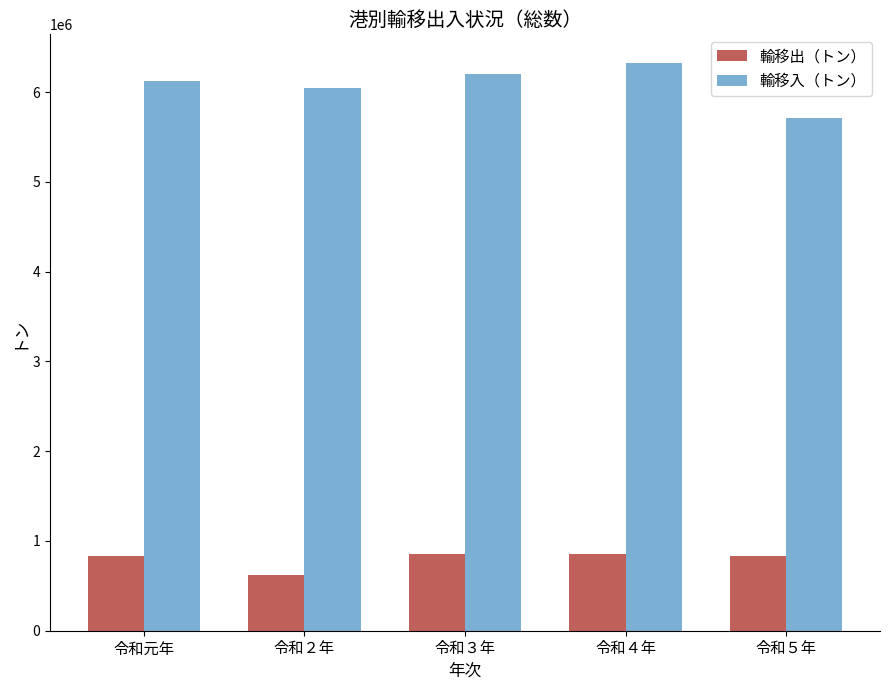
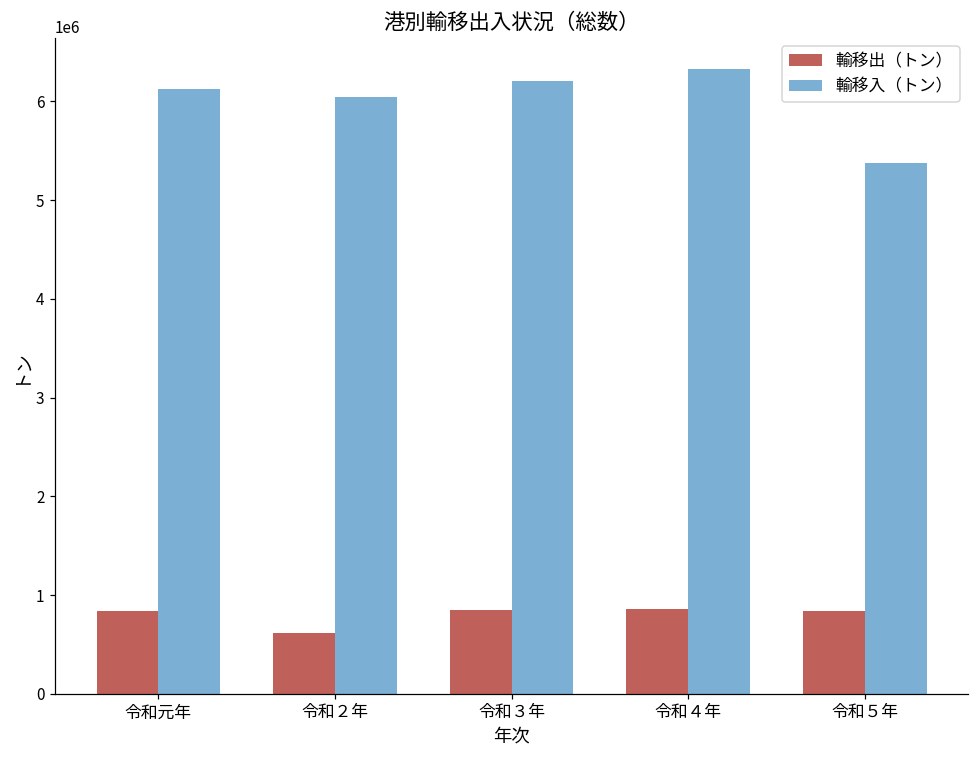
  {
    "輸移出（トン）": {
      "令和元年": 800000,
      "令和２年": 600000,
      "令和３年": 900000,
      "令和４年": 900000,
      "令和５年": 800000
    },
    "輸移入（トン）": {
      "令和元年": 6100000,
      "令和２年": 6000000,
      "令和３年": 6200000,
      "令和４年": 6300000,
-     "令和５年": 5700000
+     "令和５年": 5400000
    }
  }
